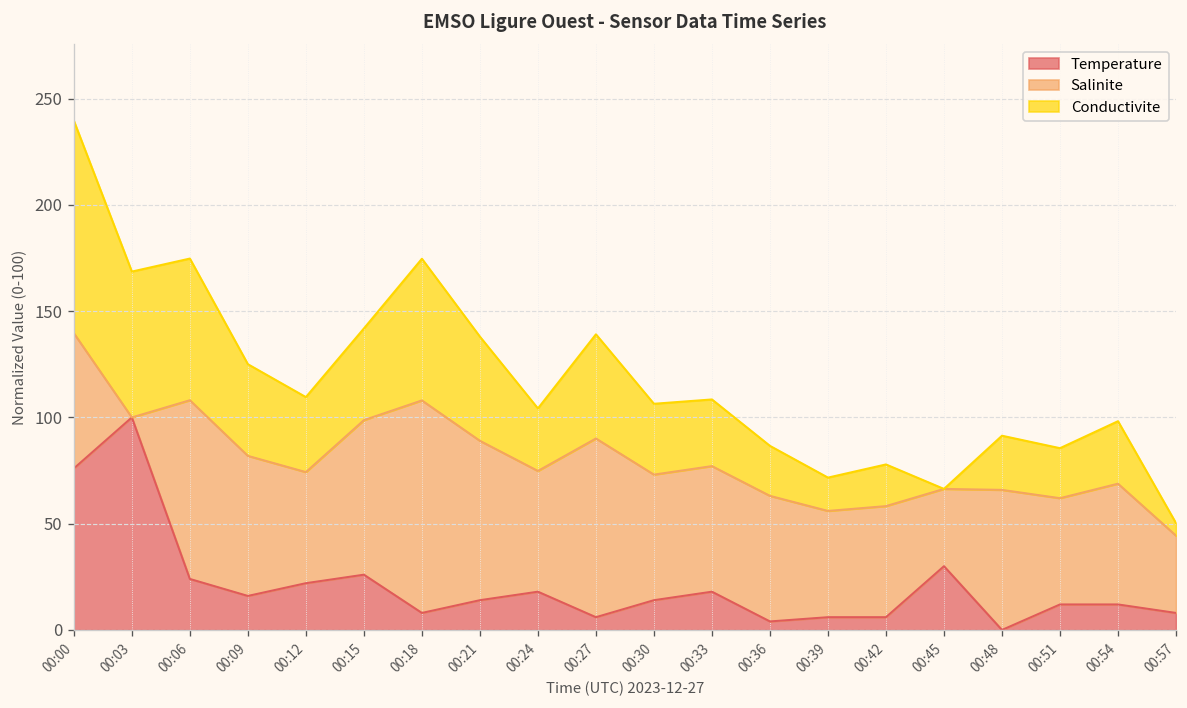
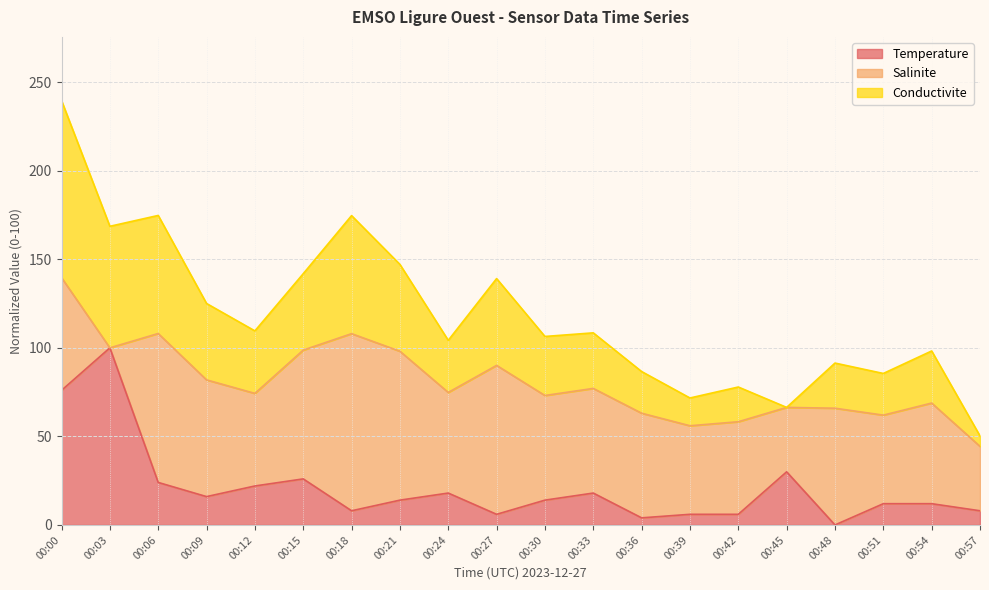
  {
    "Temperature": {
      "00:00": 76,
      "00:06": 24,
      "00:09": 16,
      "00:12": 22,
      "00:15": 26,
      "00:18": 8,
      "00:21": 14,
      "00:24": 18,
      "00:27": 6,
      "00:30": 14,
      "00:33": 18,
      "00:36": 4,
      "00:39": 6,
      "00:42": 6,
      "00:45": 30,
      "00:48": 0,
      "00:51": 12,
      "00:54": 12,
      "00:57": 8
    },
    "Salinite": {
      "00:00": 64,
      "00:06": 84,
      "00:09": 66,
      "00:12": 52,
      "00:15": 73,
      "00:18": 100,
-     "00:21": 75,
+     "00:21": 84,
      "00:24": 57,
      "00:27": 84,
      "00:30": 59,
      "00:33": 59,
      "00:36": 59,
      "00:39": 50,
      "00:42": 52,
      "00:48": 66,
      "00:51": 50,
      "00:54": 57,
      "00:57": 36
    },
    "Conductivite": {
      "00:00": 100,
      "00:03": 69,
      "00:06": 67,
      "00:09": 43,
      "00:12": 35,
      "00:15": 43,
      "00:18": 67,
      "00:21": 49,
      "00:24": 29,
      "00:27": 49,
      "00:30": 33,
      "00:33": 31,
      "00:36": 24,
      "00:39": 16,
      "00:42": 20,
      "00:48": 25,
      "00:51": 24,
      "00:54": 29,
      "00:57": 6
    }
  }
